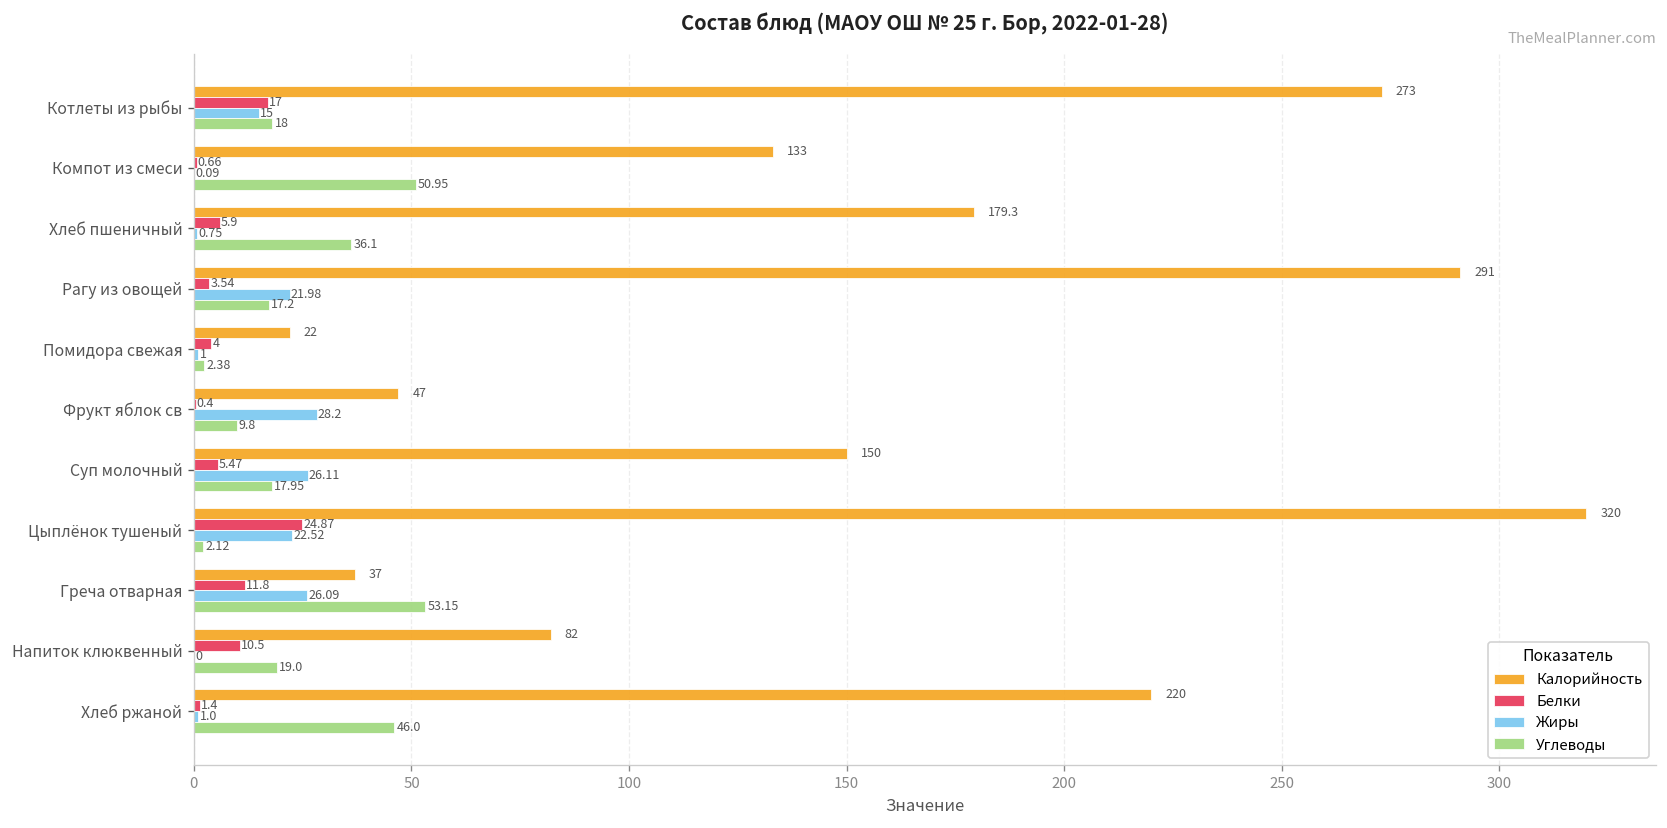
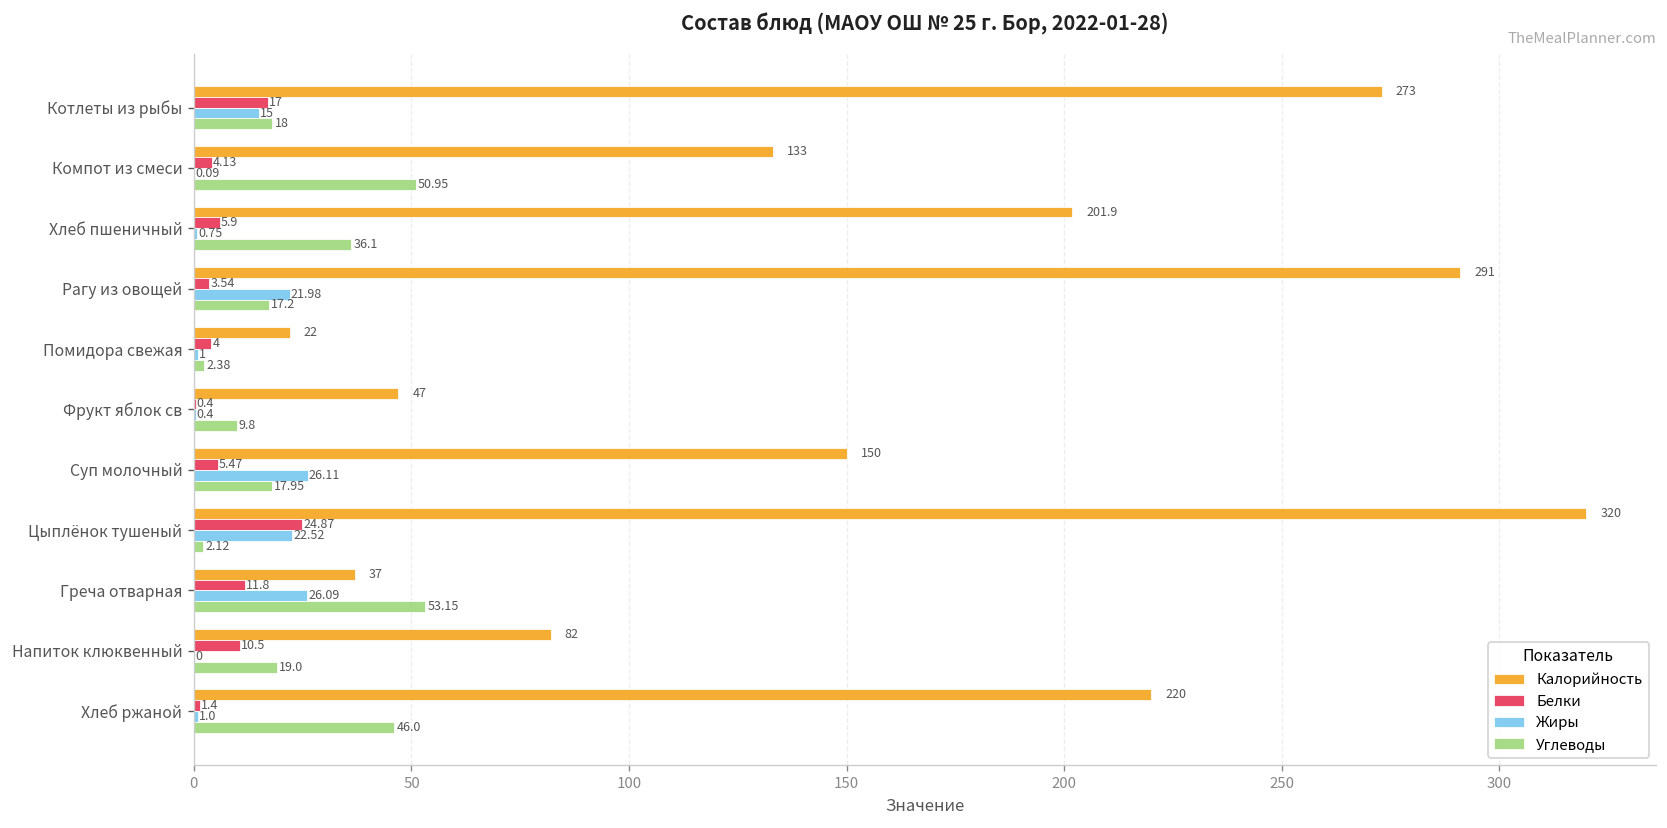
  {
    "Калорийность": {
      "Котлеты из рыбы": 273,
      "Компот из смеси": 133,
-     "Хлеб пшеничный": 179.3,
+     "Хлеб пшеничный": 201.9,
      "Рагу из овощей": 291,
      "Помидора свежая": 22,
      "Фрукт яблок св": 47,
      "Суп молочный": 150,
      "Цыплёнок тушеный": 320,
      "Греча отварная": 37,
      "Напиток клюквенный": 82,
      "Хлеб ржаной": 220
    },
    "Белки": {
      "Котлеты из рыбы": 17,
-     "Компот из смеси": 0.66,
+     "Компот из смеси": 4.13,
      "Хлеб пшеничный": 5.9,
      "Рагу из овощей": 3.54,
      "Помидора свежая": 4,
      "Фрукт яблок св": 0.4,
      "Суп молочный": 5.47,
      "Цыплёнок тушеный": 24.87,
      "Греча отварная": 11.8,
      "Напиток клюквенный": 10.5,
      "Хлеб ржаной": 1.4
    },
    "Жиры": {
      "Котлеты из рыбы": 15,
      "Компот из смеси": 0.09,
      "Хлеб пшеничный": 0.75,
      "Рагу из овощей": 21.98,
      "Помидора свежая": 1,
-     "Фрукт яблок св": 28.2,
+     "Фрукт яблок св": 0.4,
      "Суп молочный": 26.11,
      "Цыплёнок тушеный": 22.52,
      "Греча отварная": 26.09,
      "Напиток клюквенный": 0,
      "Хлеб ржаной": 1.0
    },
    "Углеводы": {
      "Котлеты из рыбы": 18,
      "Компот из смеси": 50.95,
      "Хлеб пшеничный": 36.1,
      "Рагу из овощей": 17.2,
      "Помидора свежая": 2.38,
      "Фрукт яблок св": 9.8,
      "Суп молочный": 17.95,
      "Цыплёнок тушеный": 2.12,
      "Греча отварная": 53.15,
      "Напиток клюквенный": 19.0,
      "Хлеб ржаной": 46.0
    }
  }
